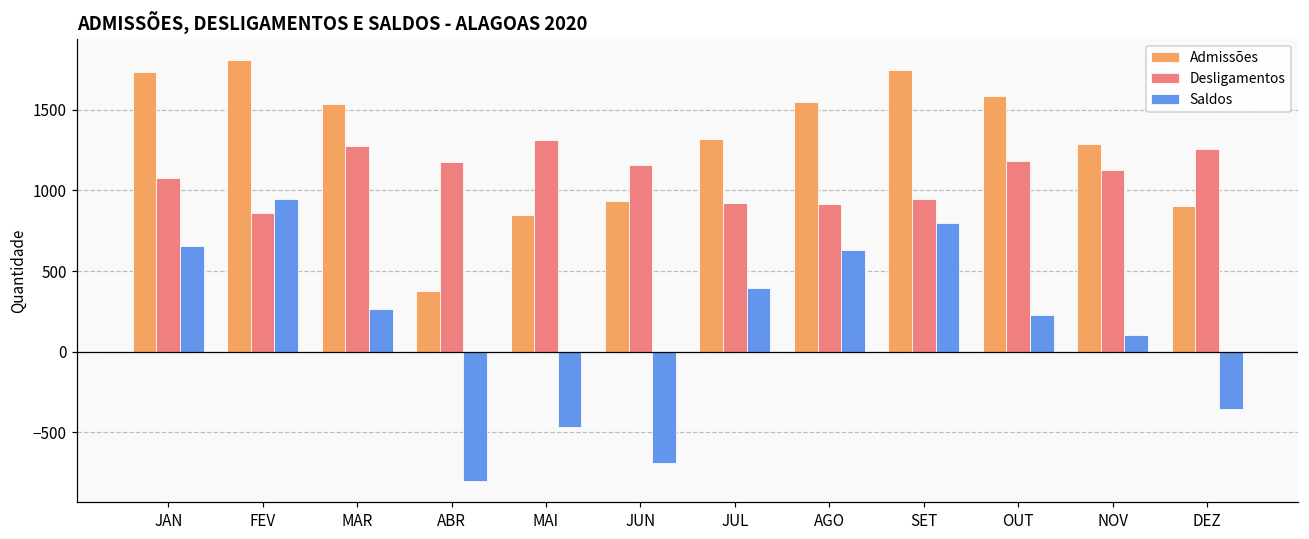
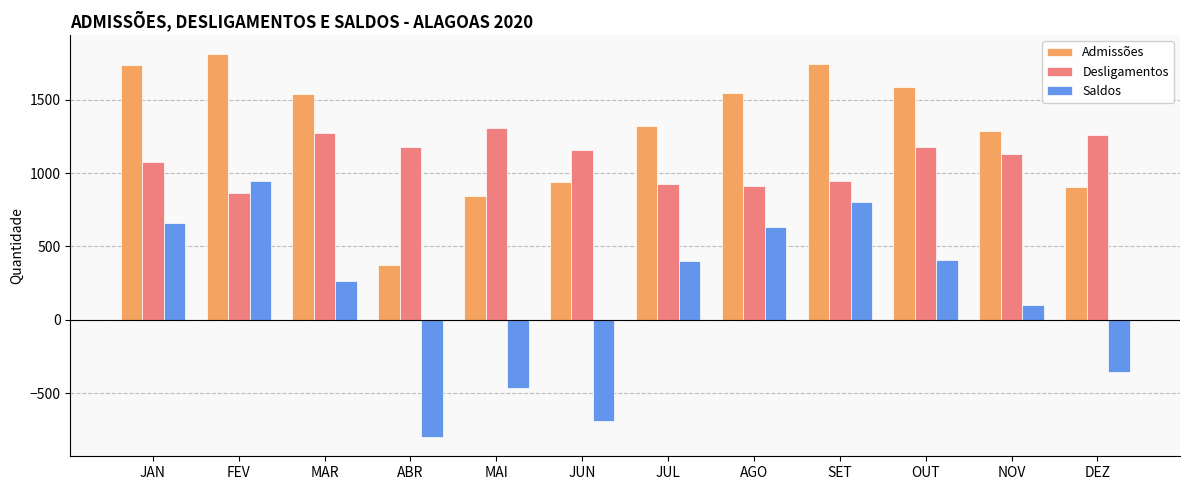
  {
    "Saldos": {
      "JAN": 660,
      "FEV": 950,
      "MAR": 260,
      "ABR": -800,
      "MAI": -470,
      "JUN": -690,
      "JUL": 400,
      "AGO": 630,
      "SET": 800,
-     "OUT": 230,
+     "OUT": 410,
      "NOV": 100,
      "DEZ": -360
    }
  }
